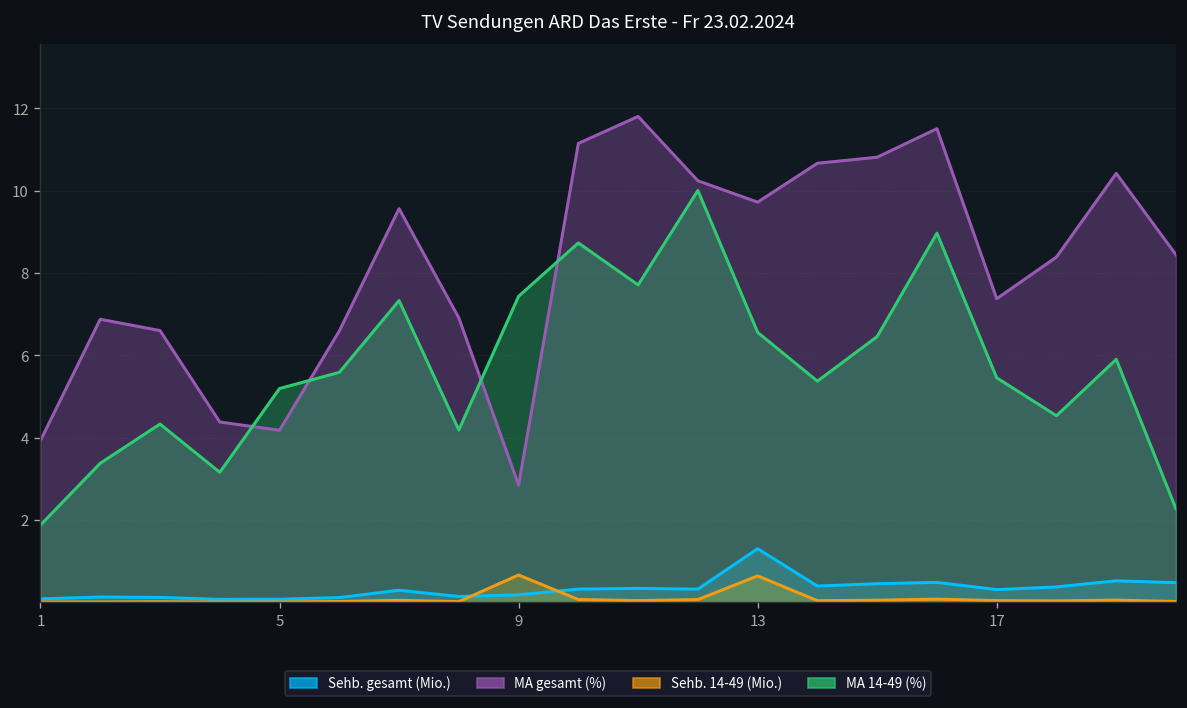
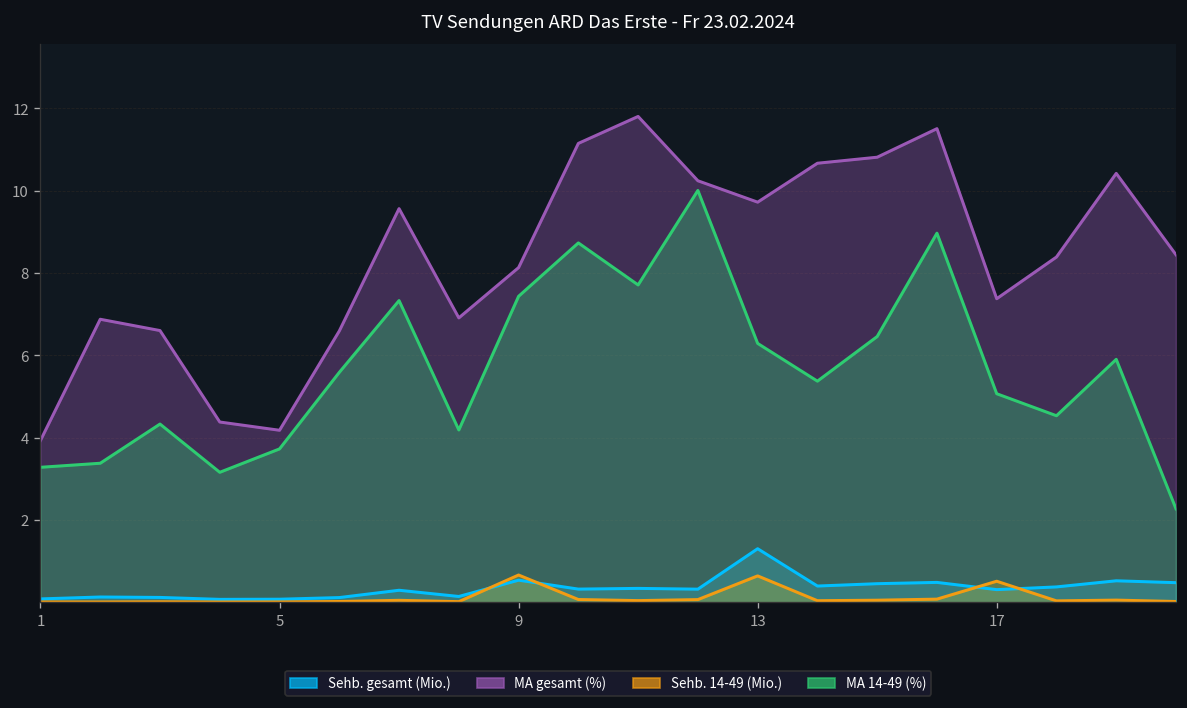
  {
    "Sehb. gesamt (Mio.)": {
      "1": 0.1,
-     "9": 0.2,
+     "9": 0.5,
      "13": 1.3,
      "17": 0.3
    },
    "MA gesamt (%)": {
      "1": 3.9,
      "5": 4.2,
-     "9": 2.9,
+     "9": 8.1,
      "13": 9.7,
      "17": 7.4
    },
    "Sehb. 14-49 (Mio.)": {
      "1": 0.0,
      "9": 0.7,
      "13": 0.6,
-     "17": 0.0
+     "17": 0.5
    },
    "MA 14-49 (%)": {
-     "1": 1.9,
-     "5": 5.2,
+     "1": 3.3,
+     "5": 3.7,
      "9": 7.4,
-     "13": 6.6,
-     "17": 5.5
+     "13": 6.3,
+     "17": 5.1
    }
  }
